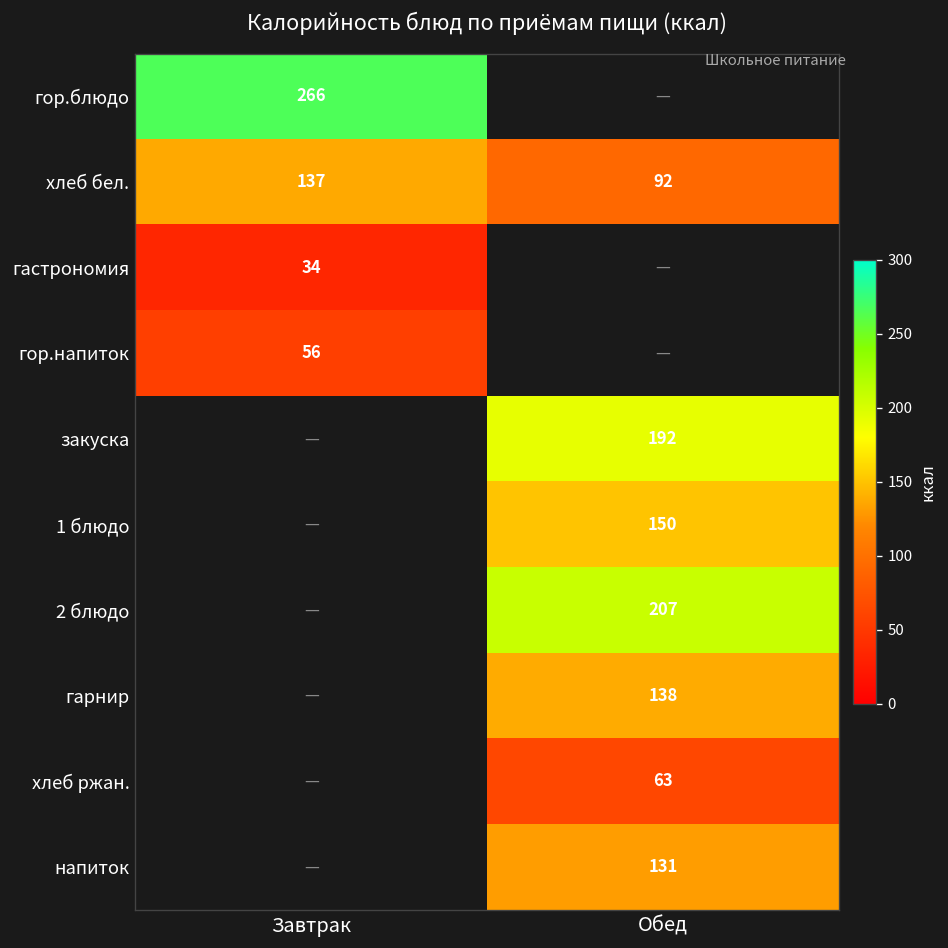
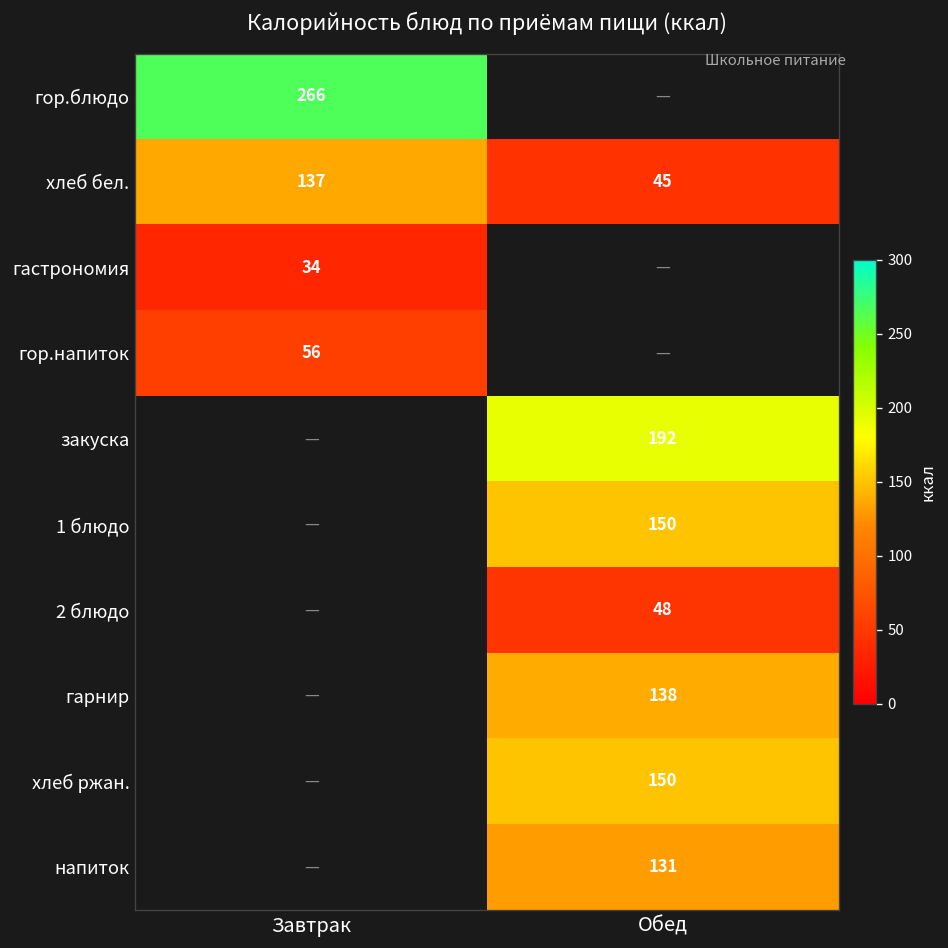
  {
    "гор.блюдо": {
      "Завтрак": 266
    },
    "хлеб бел.": {
      "Завтрак": 137,
-     "Обед": 92
+     "Обед": 45
    },
    "гастрономия": {
      "Завтрак": 34
    },
    "гор.напиток": {
      "Завтрак": 56
    },
    "закуска": {
      "Обед": 192
    },
    "1 блюдо": {
      "Обед": 150
    },
    "2 блюдо": {
-     "Обед": 207
+     "Обед": 48
    },
    "гарнир": {
      "Обед": 138
    },
    "хлеб ржан.": {
-     "Обед": 63
+     "Обед": 150
    },
    "напиток": {
      "Обед": 131
    }
  }
